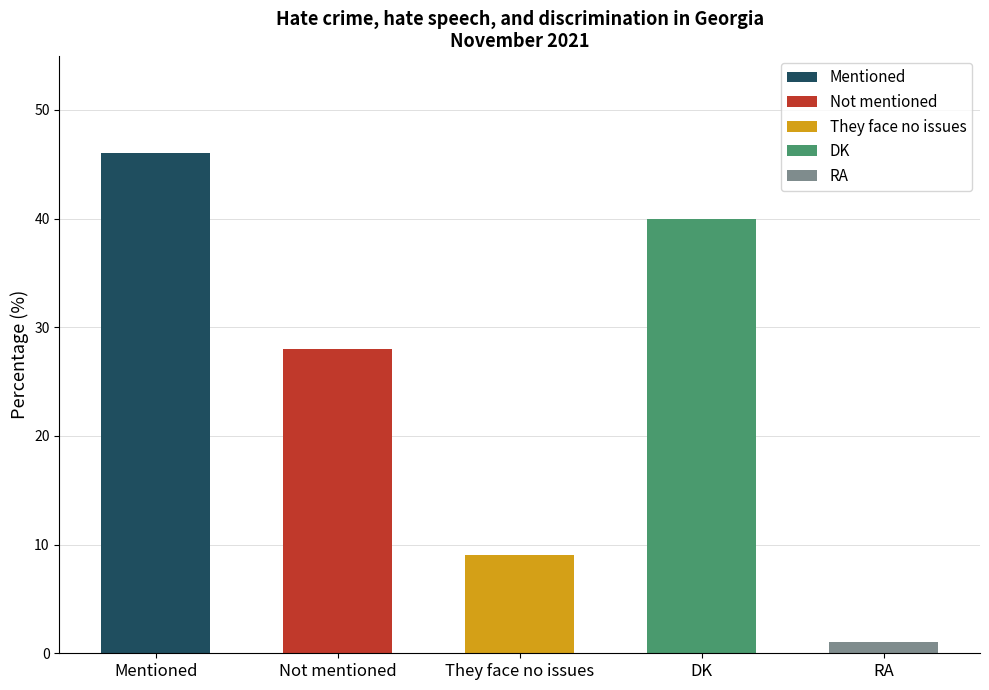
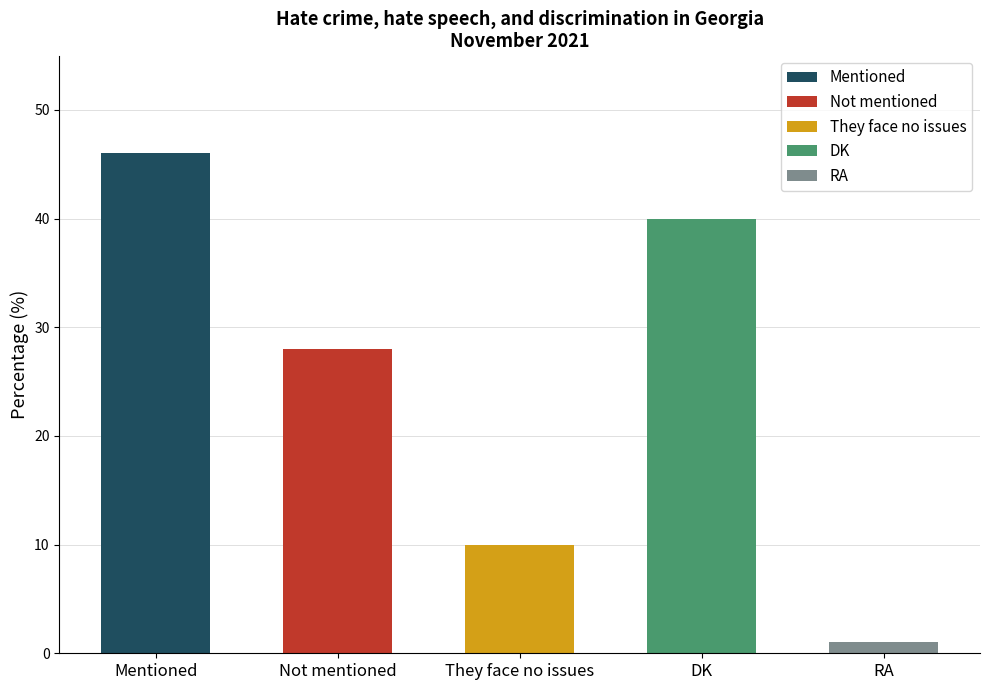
  {
    "Mentioned": 46,
    "Not mentioned": 28,
-   "They face no issues": 9,
+   "They face no issues": 10,
    "DK": 40,
    "RA": 1
  }
